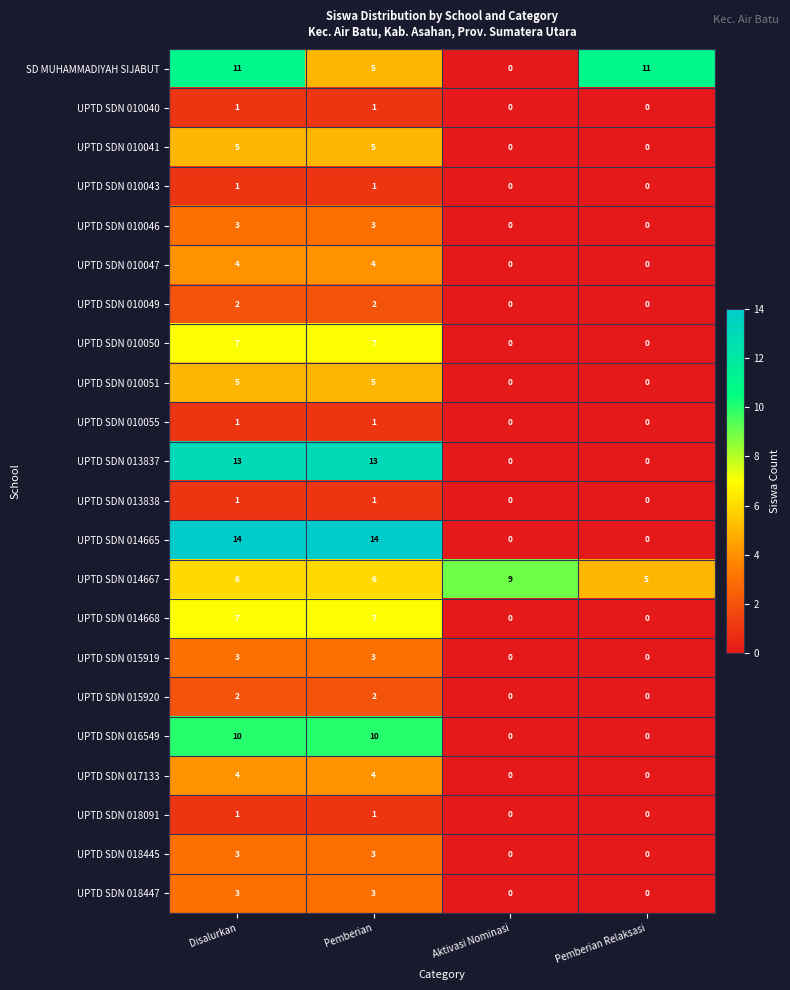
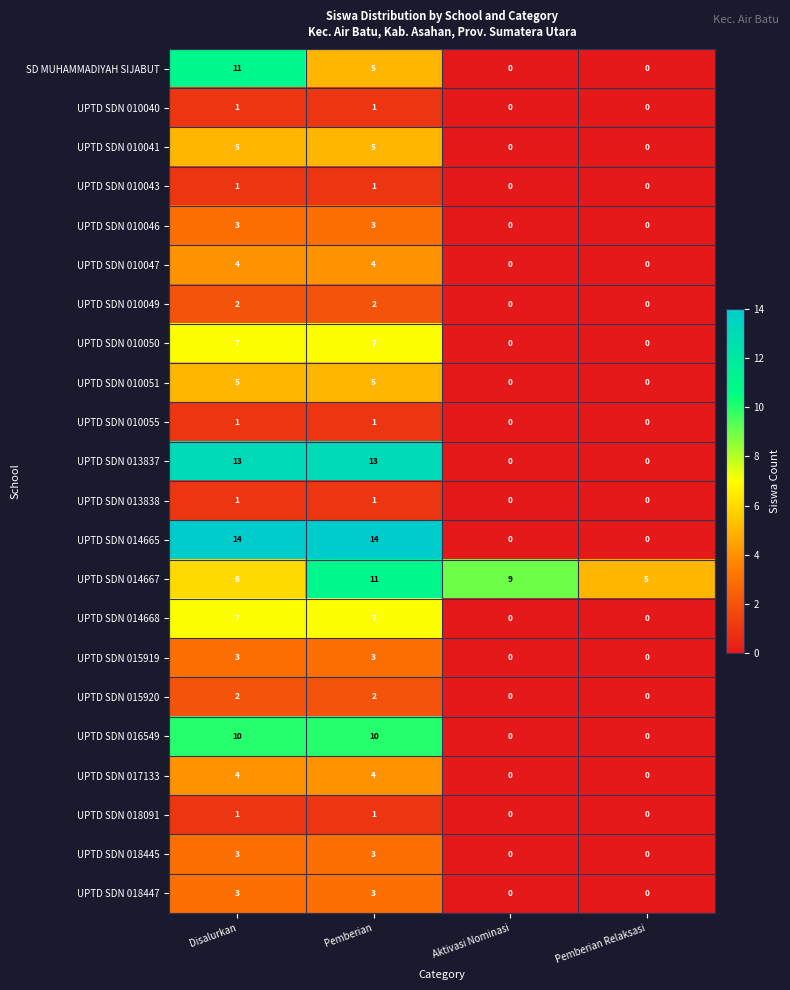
  {
    "SD MUHAMMADIYAH SIJABUT": {
      "Disalurkan": 11,
      "Pemberian": 5,
      "Aktivasi Nominasi": 0,
-     "Pemberian Relaksasi": 11
+     "Pemberian Relaksasi": 0
    },
    "UPTD SDN 010040": {
      "Disalurkan": 1,
      "Pemberian": 1,
      "Aktivasi Nominasi": 0,
      "Pemberian Relaksasi": 0
    },
    "UPTD SDN 010041": {
      "Disalurkan": 5,
      "Pemberian": 5,
      "Aktivasi Nominasi": 0,
      "Pemberian Relaksasi": 0
    },
    "UPTD SDN 010043": {
      "Disalurkan": 1,
      "Pemberian": 1,
      "Aktivasi Nominasi": 0,
      "Pemberian Relaksasi": 0
    },
    "UPTD SDN 010046": {
      "Disalurkan": 3,
      "Pemberian": 3,
      "Aktivasi Nominasi": 0,
      "Pemberian Relaksasi": 0
    },
    "UPTD SDN 010047": {
      "Disalurkan": 4,
      "Pemberian": 4,
      "Aktivasi Nominasi": 0,
      "Pemberian Relaksasi": 0
    },
    "UPTD SDN 010049": {
      "Disalurkan": 2,
      "Pemberian": 2,
      "Aktivasi Nominasi": 0,
      "Pemberian Relaksasi": 0
    },
    "UPTD SDN 010050": {
      "Disalurkan": 7,
      "Pemberian": 7,
      "Aktivasi Nominasi": 0,
      "Pemberian Relaksasi": 0
    },
    "UPTD SDN 010051": {
      "Disalurkan": 5,
      "Pemberian": 5,
      "Aktivasi Nominasi": 0,
      "Pemberian Relaksasi": 0
    },
    "UPTD SDN 010055": {
      "Disalurkan": 1,
      "Pemberian": 1,
      "Aktivasi Nominasi": 0,
      "Pemberian Relaksasi": 0
    },
    "UPTD SDN 013837": {
      "Disalurkan": 13,
      "Pemberian": 13,
      "Aktivasi Nominasi": 0,
      "Pemberian Relaksasi": 0
    },
    "UPTD SDN 013838": {
      "Disalurkan": 1,
      "Pemberian": 1,
      "Aktivasi Nominasi": 0,
      "Pemberian Relaksasi": 0
    },
    "UPTD SDN 014665": {
      "Disalurkan": 14,
      "Pemberian": 14,
      "Aktivasi Nominasi": 0,
      "Pemberian Relaksasi": 0
    },
    "UPTD SDN 014667": {
      "Disalurkan": 6,
-     "Pemberian": 6,
+     "Pemberian": 11,
      "Aktivasi Nominasi": 9,
      "Pemberian Relaksasi": 5
    },
    "UPTD SDN 014668": {
      "Disalurkan": 7,
      "Pemberian": 7,
      "Aktivasi Nominasi": 0,
      "Pemberian Relaksasi": 0
    },
    "UPTD SDN 015919": {
      "Disalurkan": 3,
      "Pemberian": 3,
      "Aktivasi Nominasi": 0,
      "Pemberian Relaksasi": 0
    },
    "UPTD SDN 015920": {
      "Disalurkan": 2,
      "Pemberian": 2,
      "Aktivasi Nominasi": 0,
      "Pemberian Relaksasi": 0
    },
    "UPTD SDN 016549": {
      "Disalurkan": 10,
      "Pemberian": 10,
      "Aktivasi Nominasi": 0,
      "Pemberian Relaksasi": 0
    },
    "UPTD SDN 017133": {
      "Disalurkan": 4,
      "Pemberian": 4,
      "Aktivasi Nominasi": 0,
      "Pemberian Relaksasi": 0
    },
    "UPTD SDN 018091": {
      "Disalurkan": 1,
      "Pemberian": 1,
      "Aktivasi Nominasi": 0,
      "Pemberian Relaksasi": 0
    },
    "UPTD SDN 018445": {
      "Disalurkan": 3,
      "Pemberian": 3,
      "Aktivasi Nominasi": 0,
      "Pemberian Relaksasi": 0
    },
    "UPTD SDN 018447": {
      "Disalurkan": 3,
      "Pemberian": 3,
      "Aktivasi Nominasi": 0,
      "Pemberian Relaksasi": 0
    }
  }
